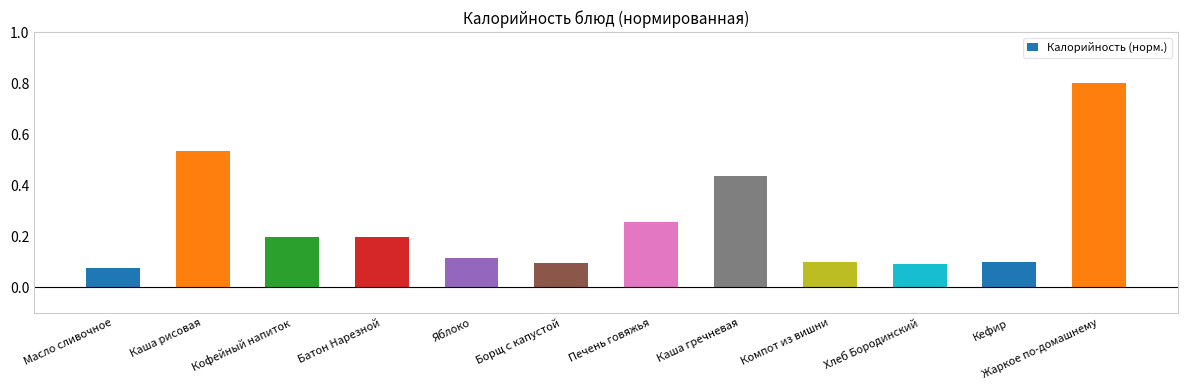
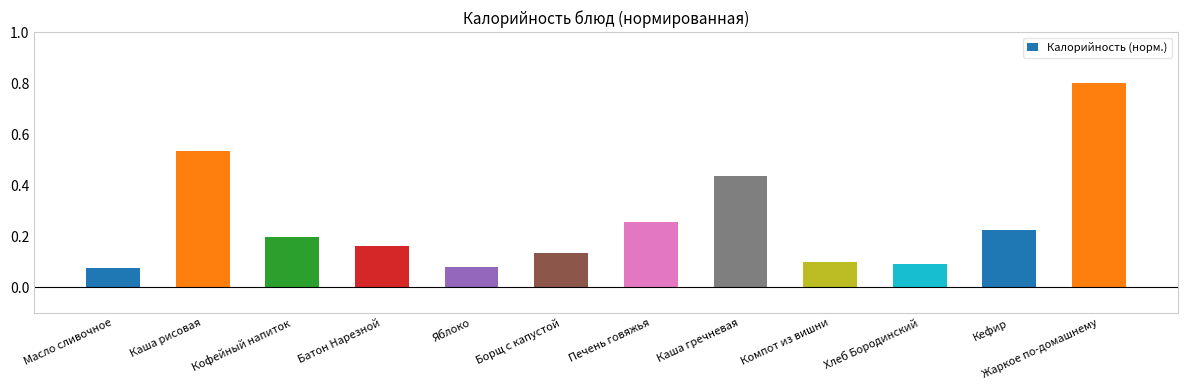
  {
    "Масло сливочное": 0.07,
    "Каша рисовая": 0.53,
    "Кофейный напиток": 0.20,
-   "Батон Нарезной": 0.20,
-   "Яблоко": 0.12,
-   "Борщ с капустой": 0.09,
+   "Батон Нарезной": 0.16,
+   "Яблоко": 0.08,
+   "Борщ с капустой": 0.14,
    "Печень говяжья": 0.25,
    "Каша гречневая": 0.44,
    "Компот из вишни": 0.10,
    "Хлеб Бородинский": 0.09,
-   "Кефир": 0.10,
+   "Кефир": 0.23,
    "Жаркое по-домашнему": 0.80
  }
